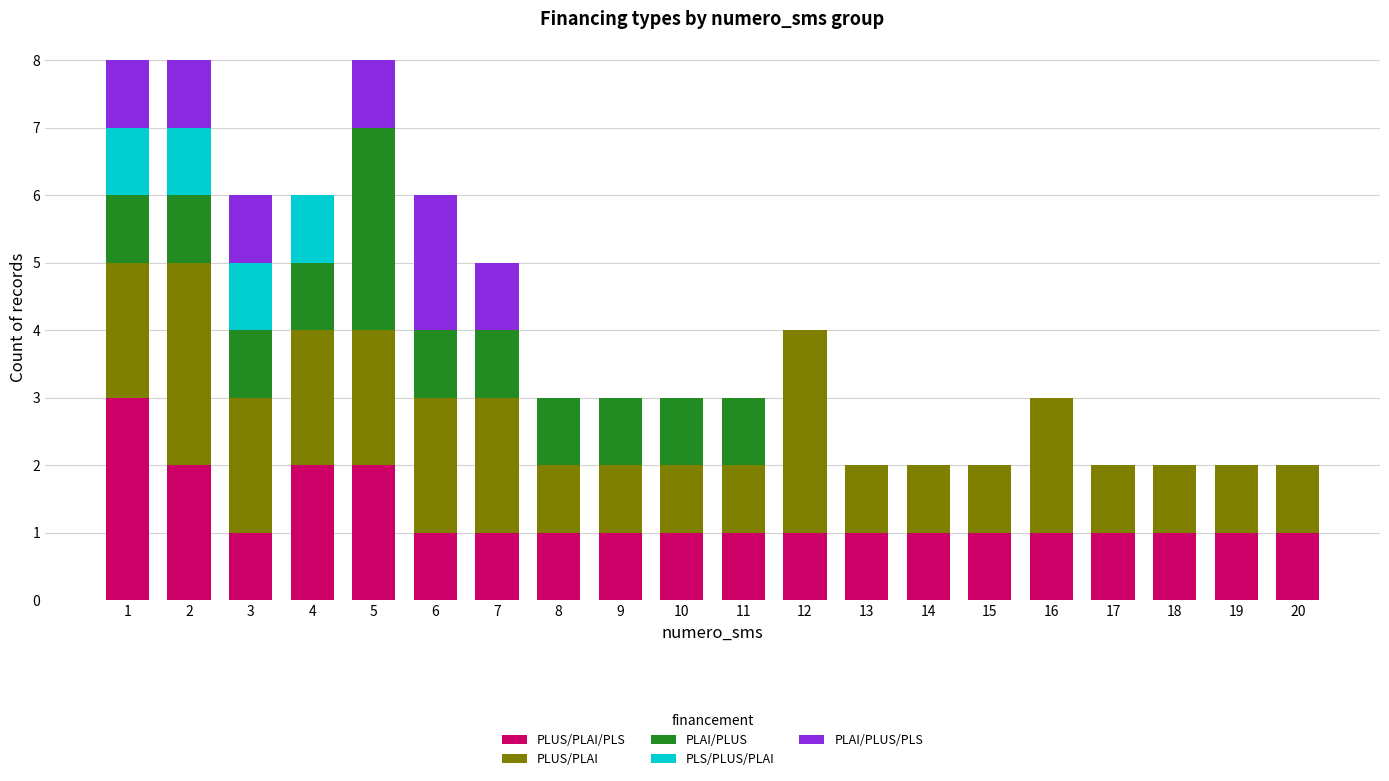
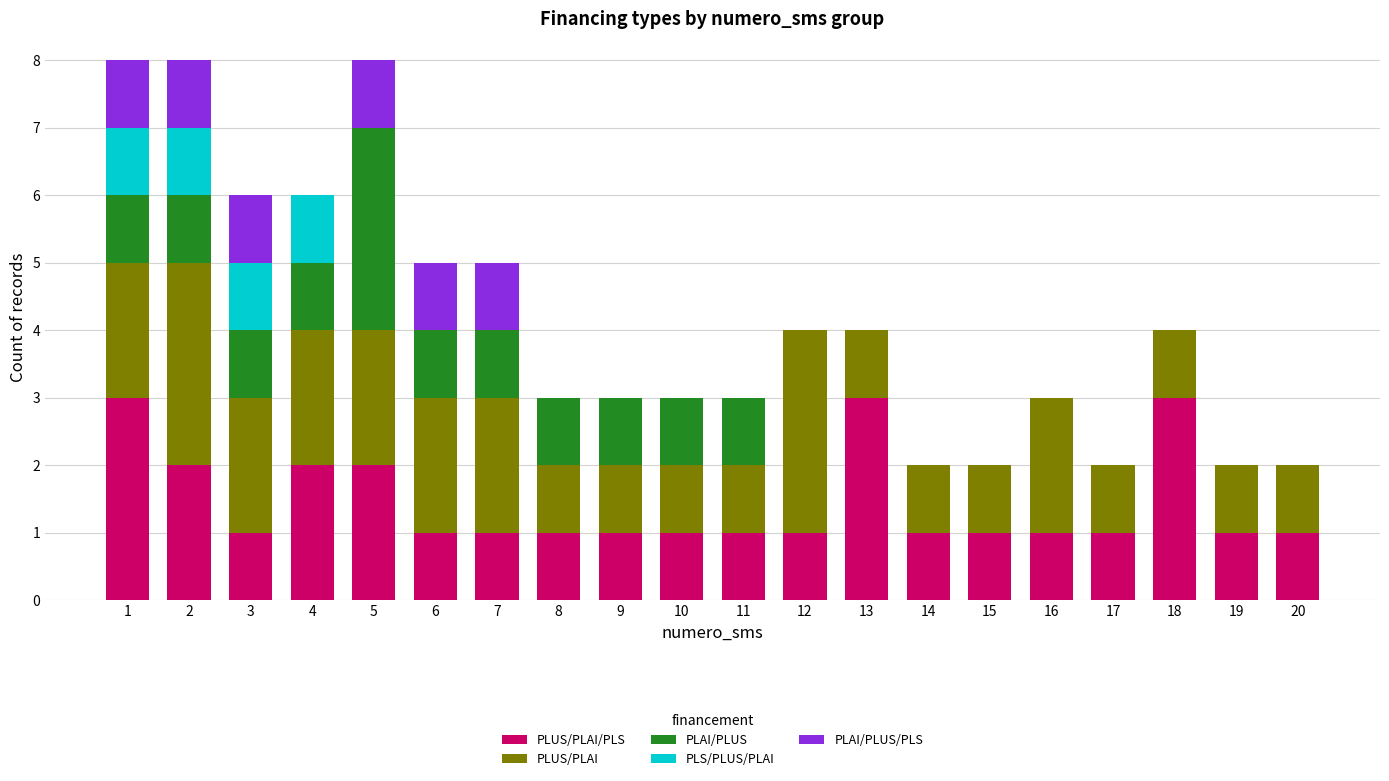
  {
    "PLUS/PLAI/PLS": {
      "1": 3,
      "2": 2,
      "3": 1,
      "4": 2,
      "5": 2,
      "6": 1,
      "7": 1,
      "8": 1,
      "9": 1,
      "10": 1,
      "11": 1,
      "12": 1,
-     "13": 1,
+     "13": 3,
      "14": 1,
      "15": 1,
      "16": 1,
      "17": 1,
-     "18": 1,
+     "18": 3,
      "19": 1,
      "20": 1
    },
    "PLUS/PLAI": {
      "1": 2,
      "2": 3,
      "3": 2,
      "4": 2,
      "5": 2,
      "6": 2,
      "7": 2,
      "8": 1,
      "9": 1,
      "10": 1,
      "11": 1,
      "12": 3,
      "13": 1,
      "14": 1,
      "15": 1,
      "16": 2,
      "17": 1,
      "18": 1,
      "19": 1,
      "20": 1
    },
    "PLAI/PLUS": {
      "1": 1,
      "2": 1,
      "3": 1,
      "4": 1,
      "5": 3,
      "6": 1,
      "7": 1,
      "8": 1,
      "9": 1,
      "10": 1,
      "11": 1,
      "12": 0,
      "13": 0,
      "14": 0,
      "15": 0,
      "16": 0,
      "17": 0,
      "18": 0,
      "19": 0,
      "20": 0
    },
    "PLS/PLUS/PLAI": {
      "1": 1,
      "2": 1,
      "3": 1,
      "4": 1,
      "5": 0,
      "6": 0,
      "7": 0,
      "8": 0,
      "9": 0,
      "10": 0,
      "11": 0,
      "12": 0,
      "13": 0,
      "14": 0,
      "15": 0,
      "16": 0,
      "17": 0,
      "18": 0,
      "19": 0,
      "20": 0
    },
    "PLAI/PLUS/PLS": {
      "1": 1,
      "2": 1,
      "3": 1,
      "4": 0,
      "5": 1,
-     "6": 2,
+     "6": 1,
      "7": 1,
      "8": 0,
      "9": 0,
      "10": 0,
      "11": 0,
      "12": 0,
      "13": 0,
      "14": 0,
      "15": 0,
      "16": 0,
      "17": 0,
      "18": 0,
      "19": 0,
      "20": 0
    }
  }
